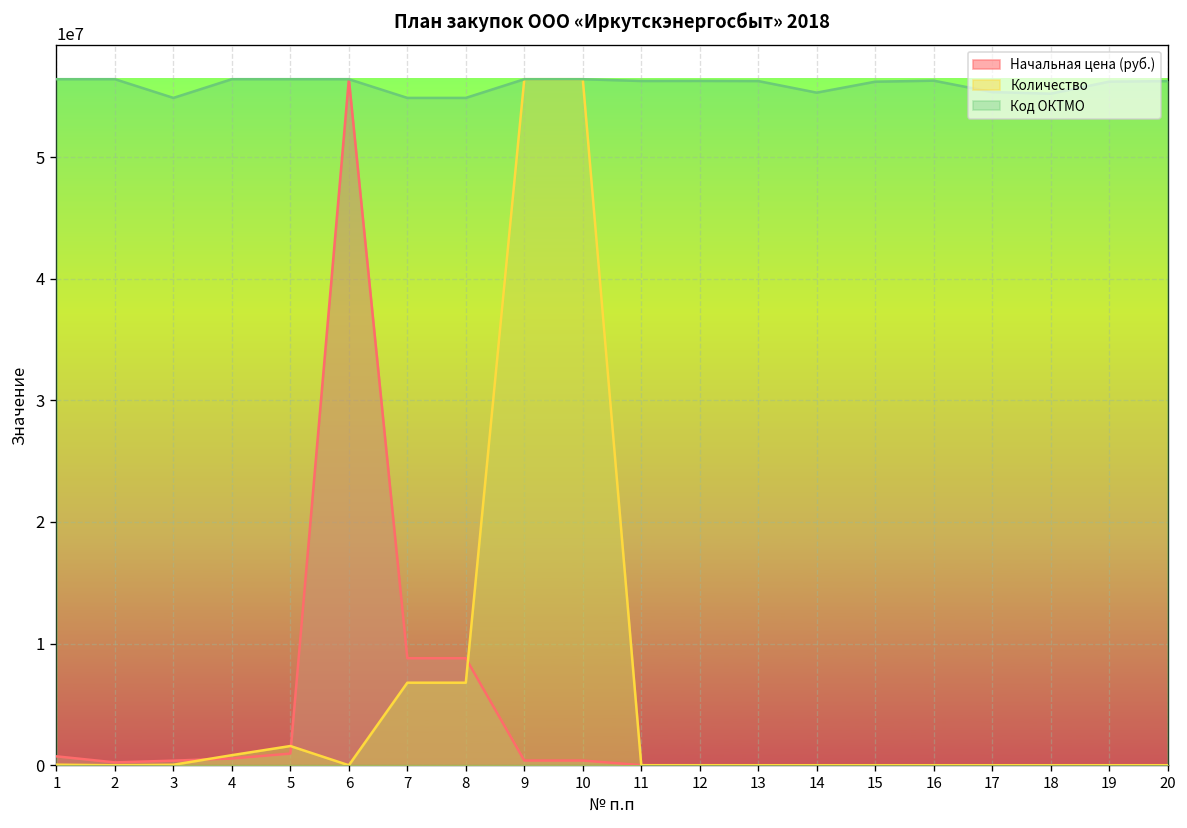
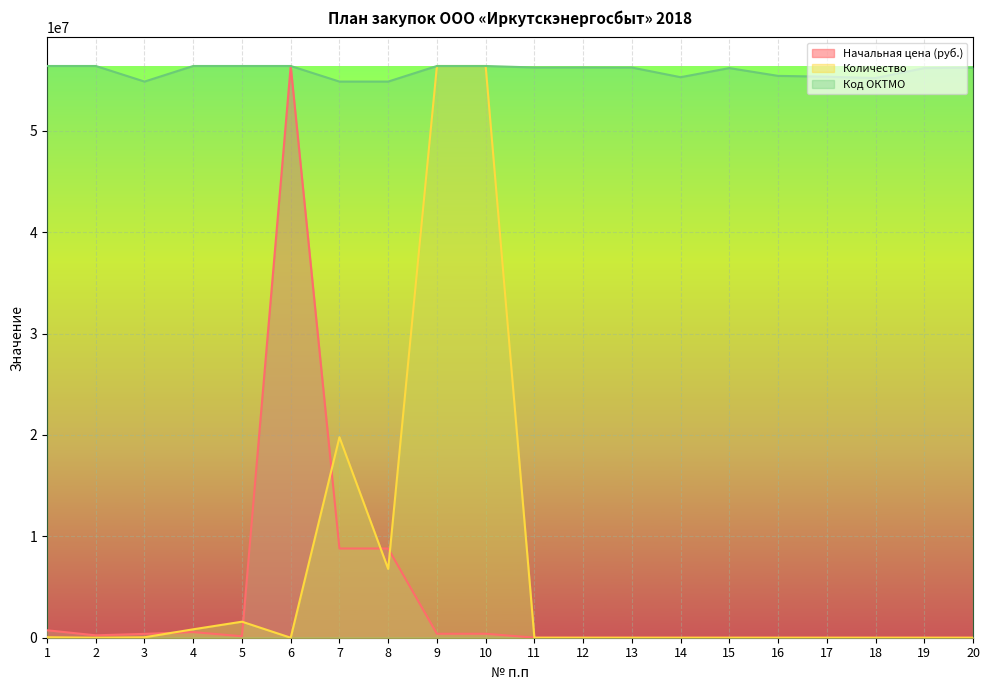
  {
    "Начальная цена (руб.)": {
      "1": 700000,
      "3": 400000,
      "4": 600000,
-     "5": 1000000,
+     "5": 100000,
      "7": 8800000,
      "8": 8800000,
      "9": 400000,
      "10": 400000
    },
    "Количество": {
      "1": 0,
      "3": 0,
      "4": 800000,
      "5": 1600000,
      "6": 0,
-     "7": 6800000,
+     "7": 19800000,
      "8": 6800000
    },
    "Код ОКТМО": {
      "1": 56400000,
      "2": 56400000,
      "3": 54900000,
      "4": 56400000,
      "5": 56400000,
      "7": 54900000,
      "8": 54900000,
      "11": 56300000,
      "12": 56300000,
      "13": 56200000,
      "14": 55300000,
      "15": 56200000,
-     "16": 56300000,
+     "16": 55400000,
      "20": 56200000
    }
  }
